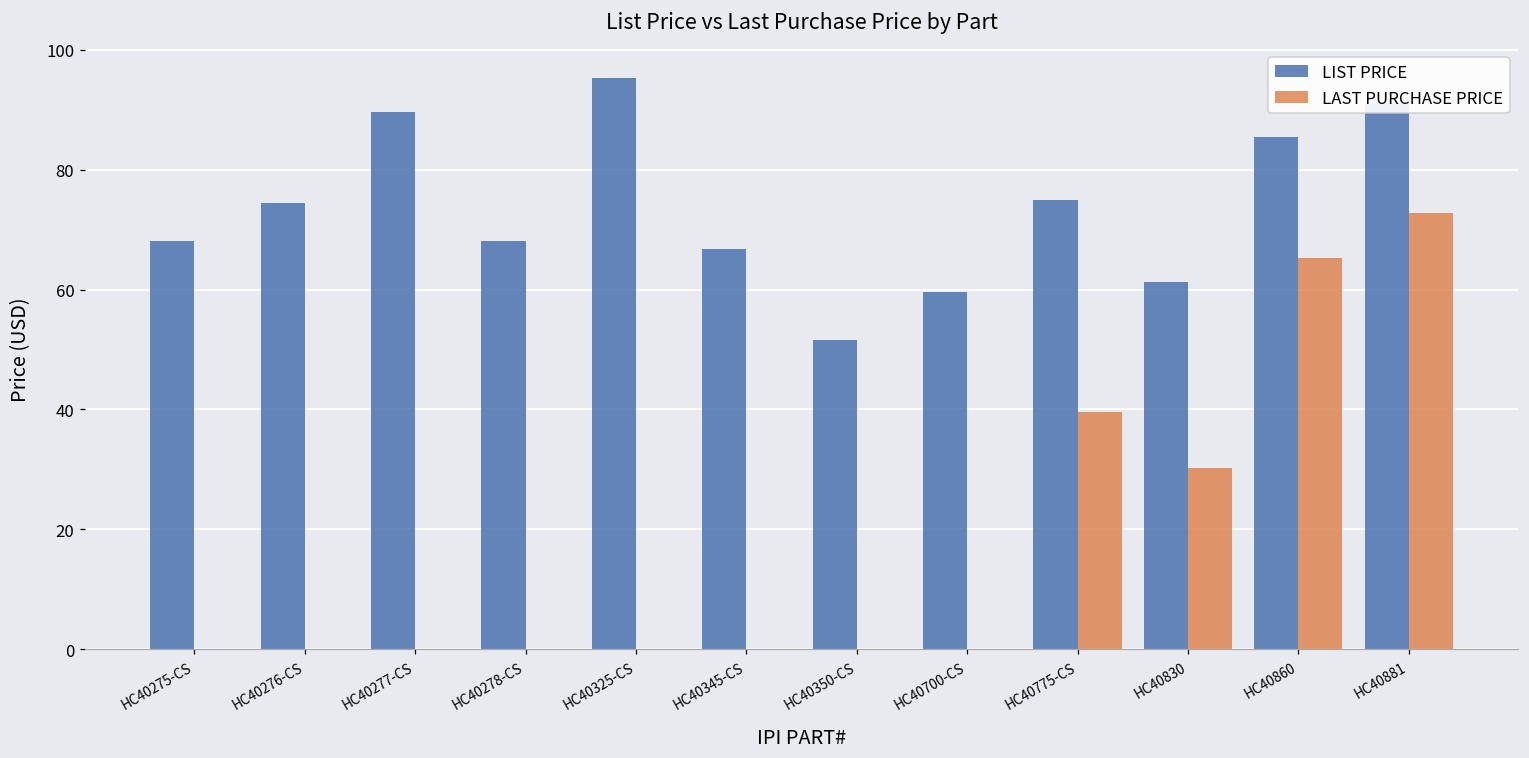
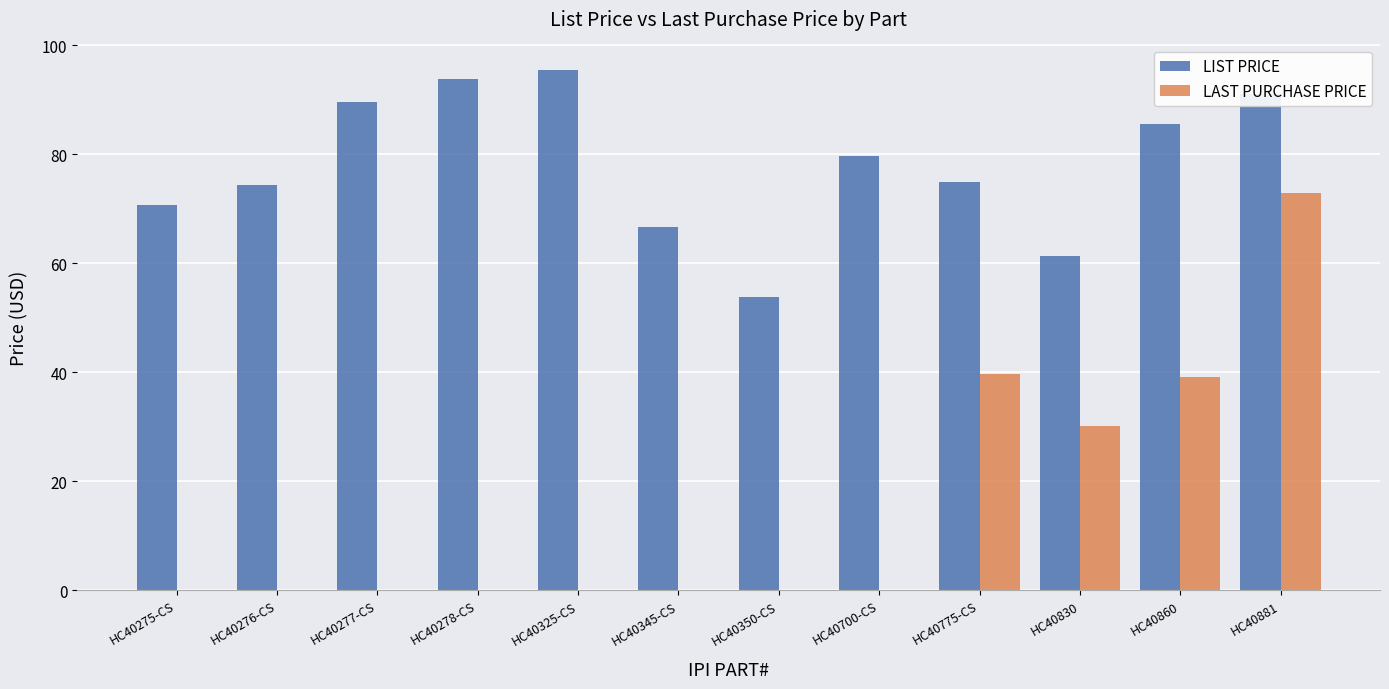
  {
    "LIST PRICE": {
-     "HC40275-CS": 68,
+     "HC40275-CS": 71,
      "HC40276-CS": 74,
      "HC40277-CS": 90,
-     "HC40278-CS": 68,
+     "HC40278-CS": 94,
      "HC40325-CS": 95,
      "HC40345-CS": 67,
-     "HC40350-CS": 52,
-     "HC40700-CS": 60,
+     "HC40350-CS": 54,
+     "HC40700-CS": 80,
      "HC40775-CS": 75,
      "HC40830": 61,
      "HC40860": 85
    },
    "LAST PURCHASE PRICE": {
      "HC40275-CS": 0,
      "HC40276-CS": 0,
      "HC40277-CS": 0,
      "HC40278-CS": 0,
      "HC40325-CS": 0,
      "HC40345-CS": 0,
      "HC40350-CS": 0,
      "HC40700-CS": 0,
      "HC40775-CS": 40,
      "HC40830": 30,
-     "HC40860": 65,
+     "HC40860": 39,
      "HC40881": 73
    }
  }
